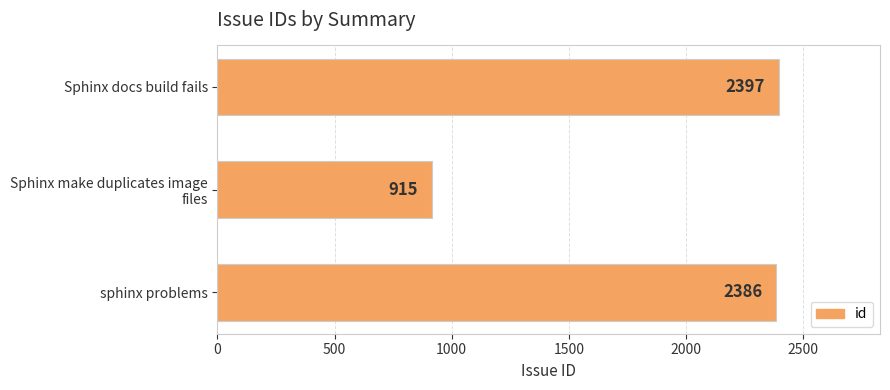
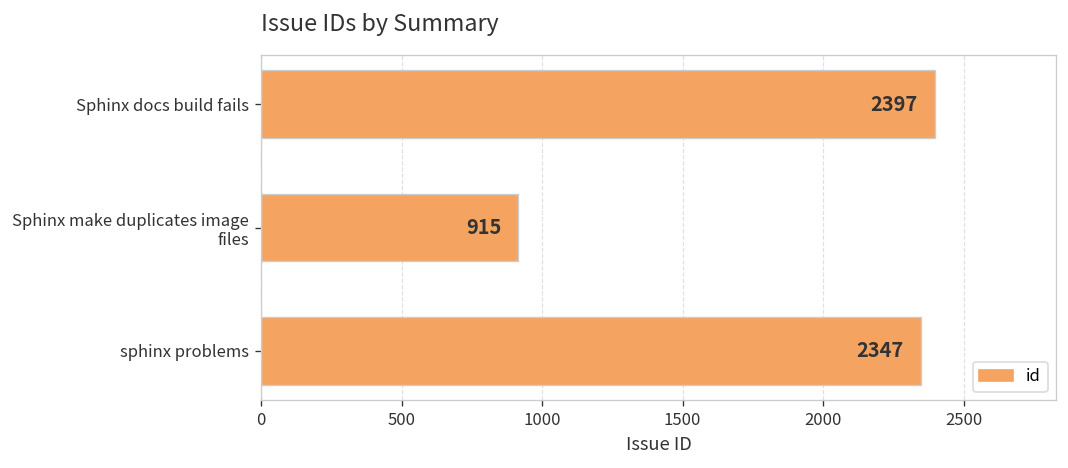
  {
    "Sphinx docs build fails": 2397,
    "Sphinx make duplicates image files": 915,
-   "sphinx problems": 2386
+   "sphinx problems": 2347
  }
